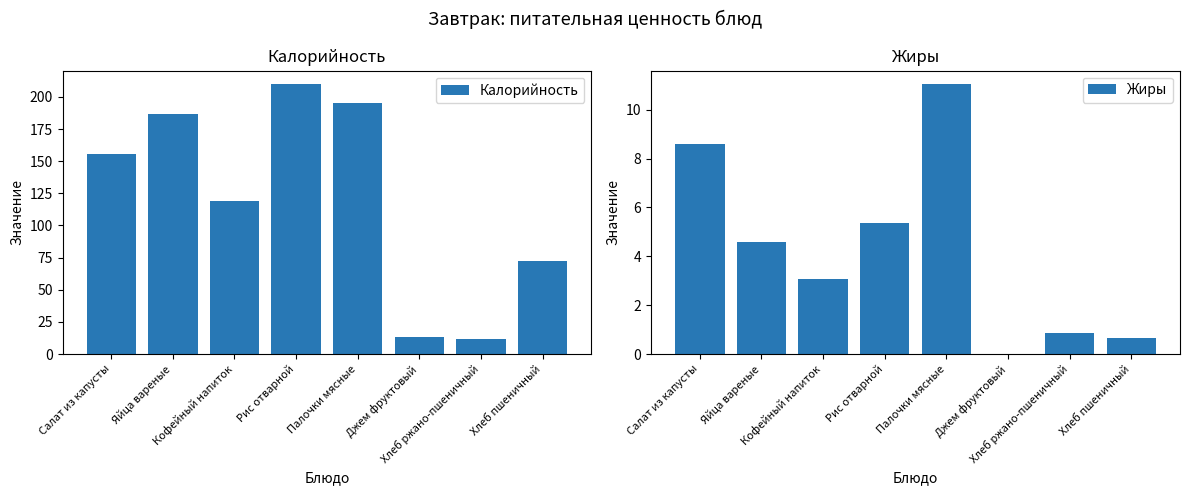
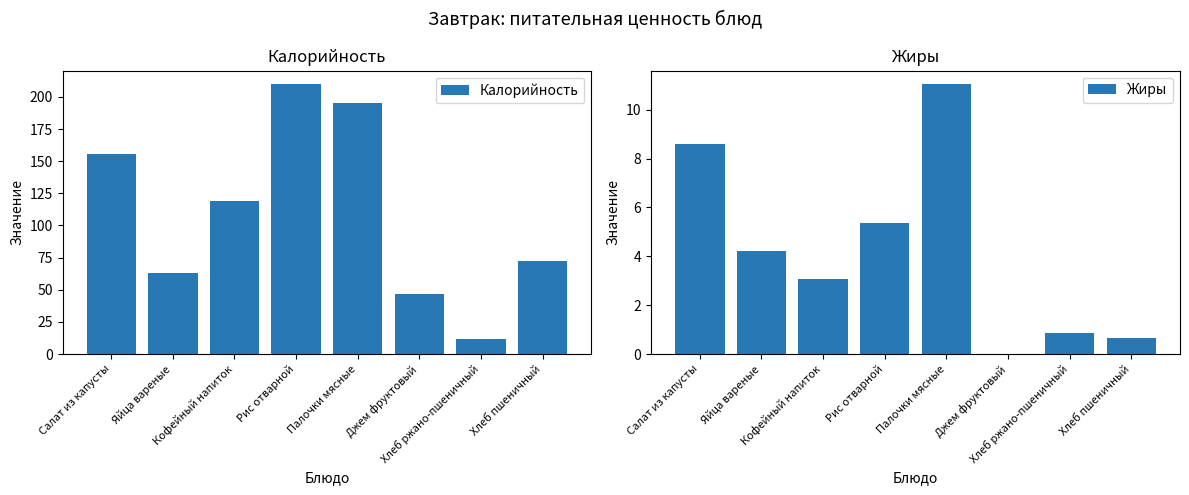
  {
    "Калорийность": {
      "Салат из капусты": 156,
-     "Яйца вареные": 187,
+     "Яйца вареные": 63,
      "Кофейный напиток": 119,
      "Рис отварной": 210,
      "Палочки мясные": 195,
-     "Джем фруктовый": 13,
+     "Джем фруктовый": 47,
      "Хлеб ржано-пшеничный": 12,
      "Хлеб пшеничный": 72
    },
    "Жиры": {
      "Салат из капусты": 8.6,
-     "Яйца вареные": 4.6,
+     "Яйца вареные": 4.2,
      "Кофейный напиток": 3.1,
      "Рис отварной": 5.4,
      "Палочки мясные": 11.1,
      "Джем фруктовый": 0.0,
      "Хлеб ржано-пшеничный": 0.9,
      "Хлеб пшеничный": 0.6
    }
  }
